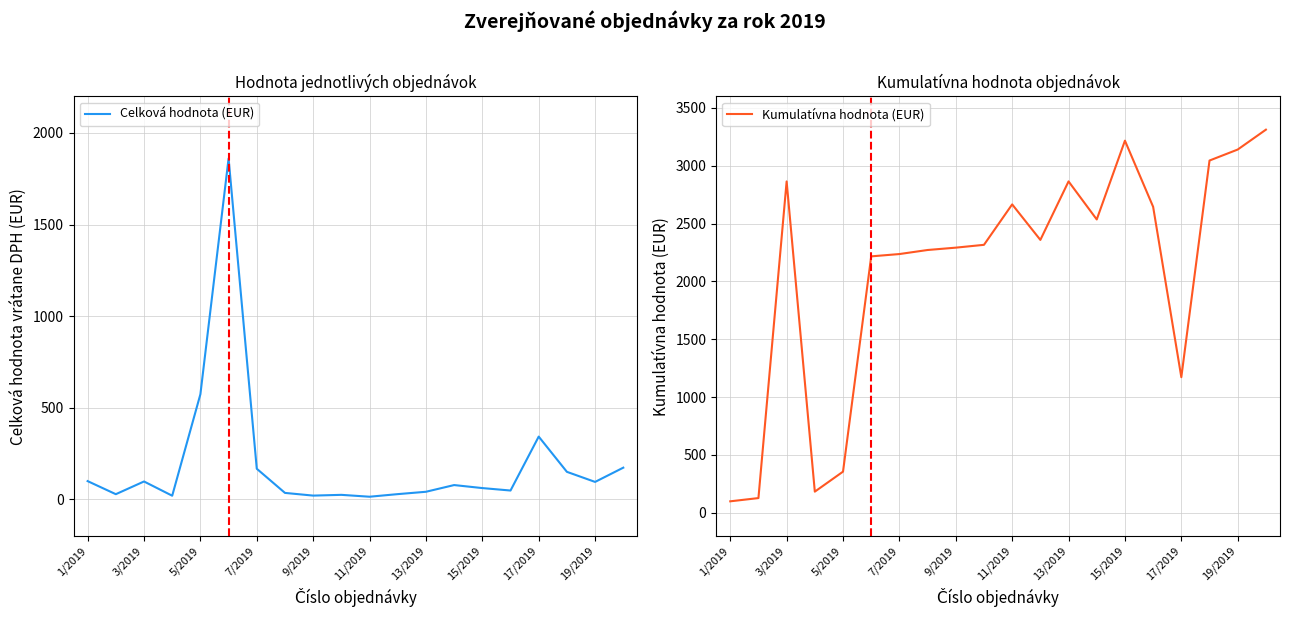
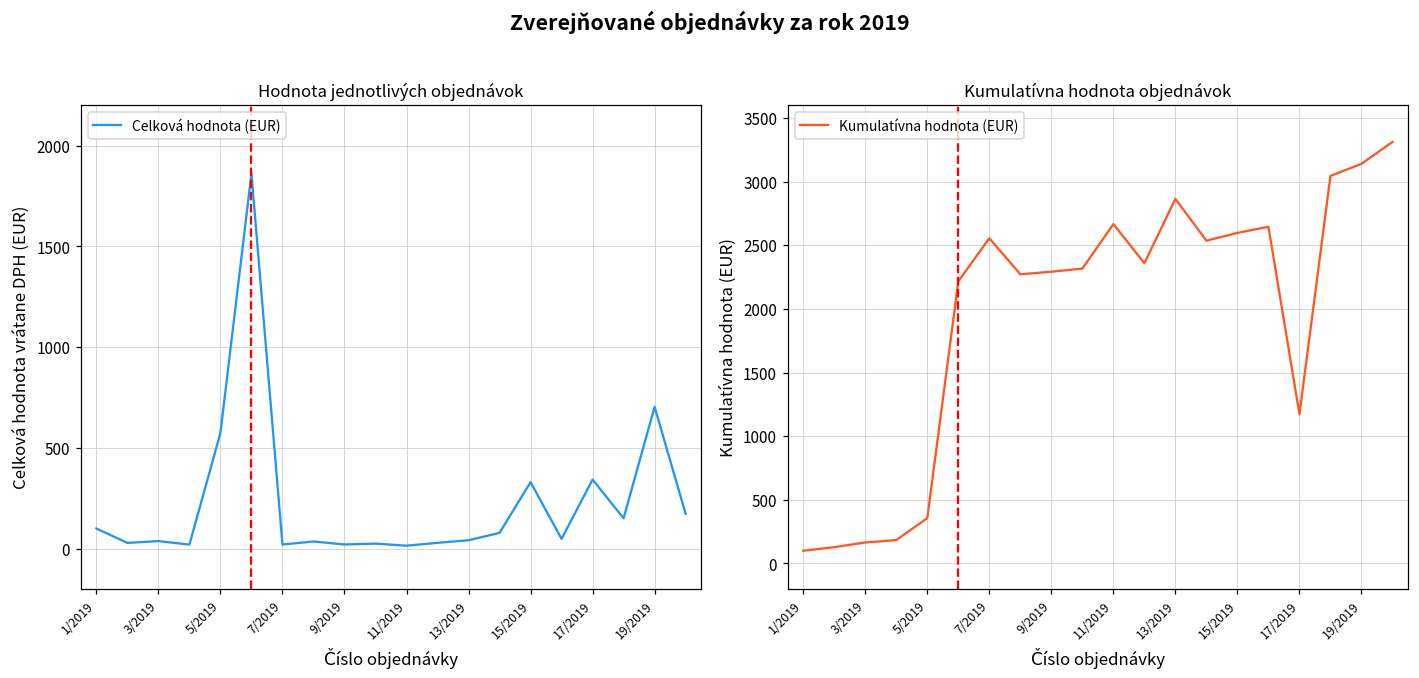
  {
    "Hodnota jednotlivých objednávok": {
      "1/2019": 100,
-     "3/2019": 100,
+     "3/2019": 40,
      "5/2019": 570,
-     "7/2019": 170,
+     "7/2019": 20,
      "9/2019": 20,
      "11/2019": 10,
      "13/2019": 40,
-     "15/2019": 60,
+     "15/2019": 330,
      "17/2019": 340,
-     "19/2019": 100
+     "19/2019": 700
    },
    "Kumulatívna hodnota objednávok": {
      "1/2019": 100,
-     "3/2019": 2860,
+     "3/2019": 160,
      "5/2019": 360,
-     "7/2019": 2240,
+     "7/2019": 2550,
      "9/2019": 2290,
      "11/2019": 2670,
      "13/2019": 2860,
-     "15/2019": 3220,
+     "15/2019": 2600,
      "17/2019": 1170,
      "19/2019": 3140
    }
  }
